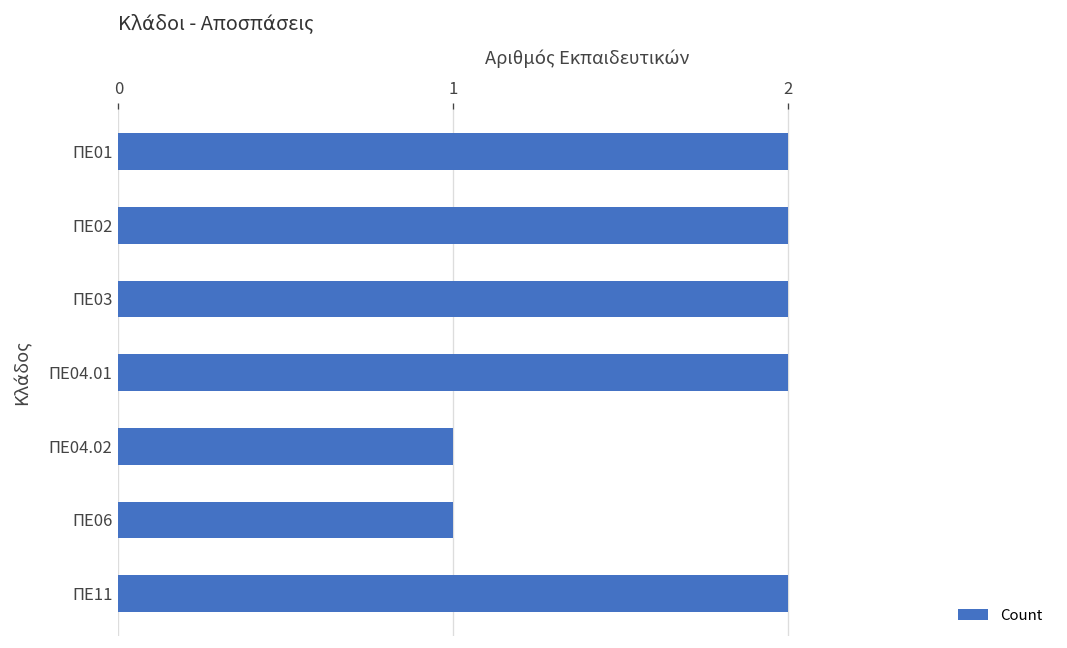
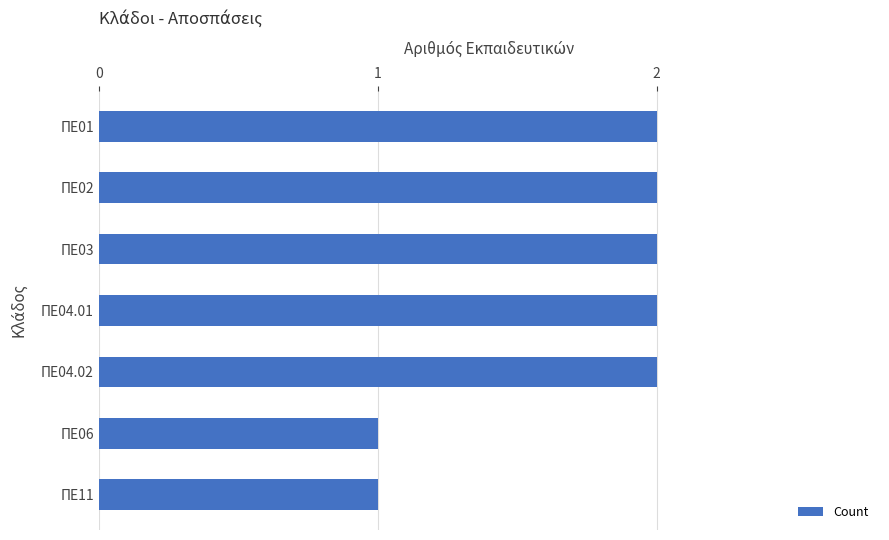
  {
    "ΠΕ01": 2,
    "ΠΕ02": 2,
    "ΠΕ03": 2,
    "ΠΕ04.01": 2,
-   "ΠΕ04.02": 1,
+   "ΠΕ04.02": 2,
    "ΠΕ06": 1,
-   "ΠΕ11": 2
+   "ΠΕ11": 1
  }
